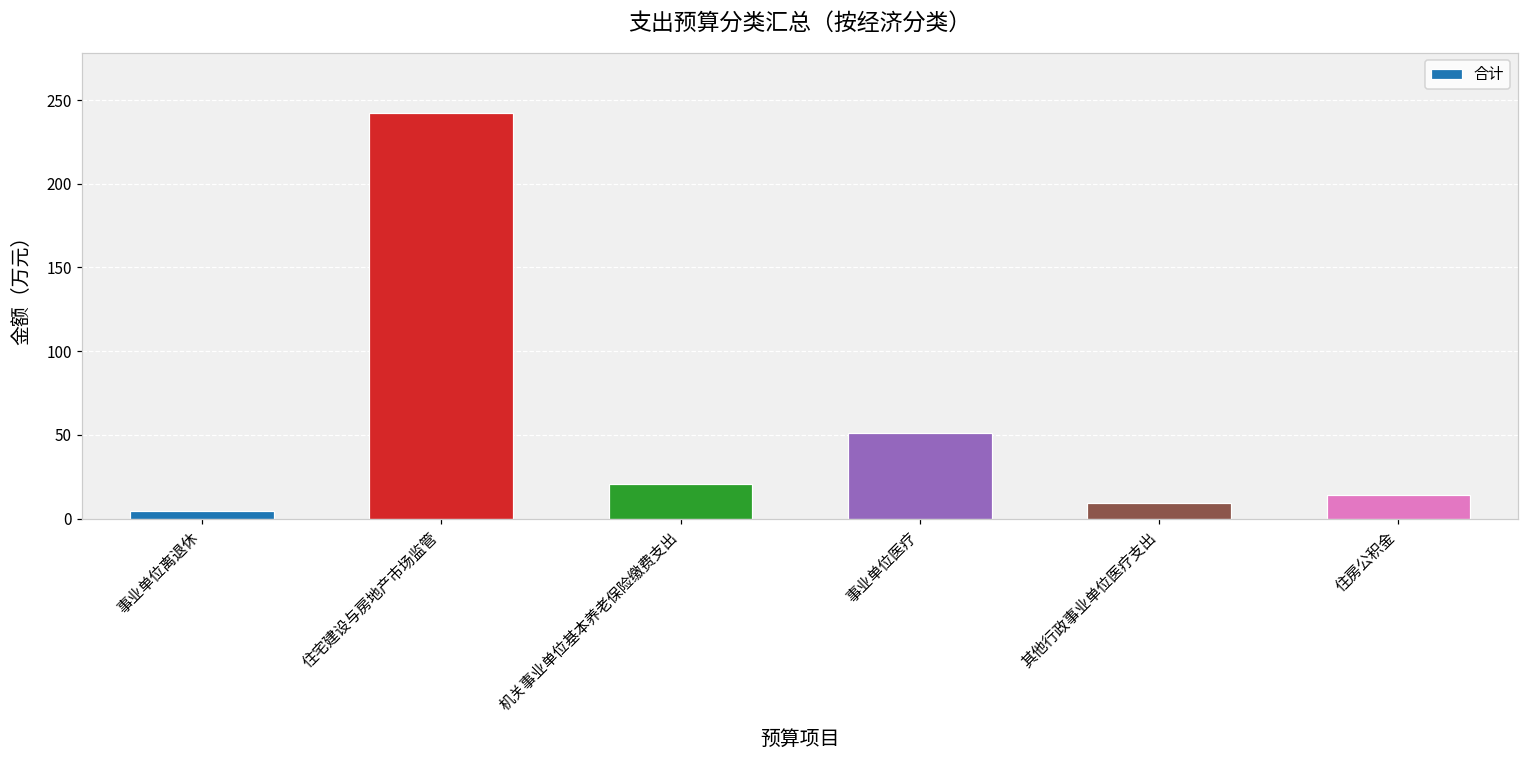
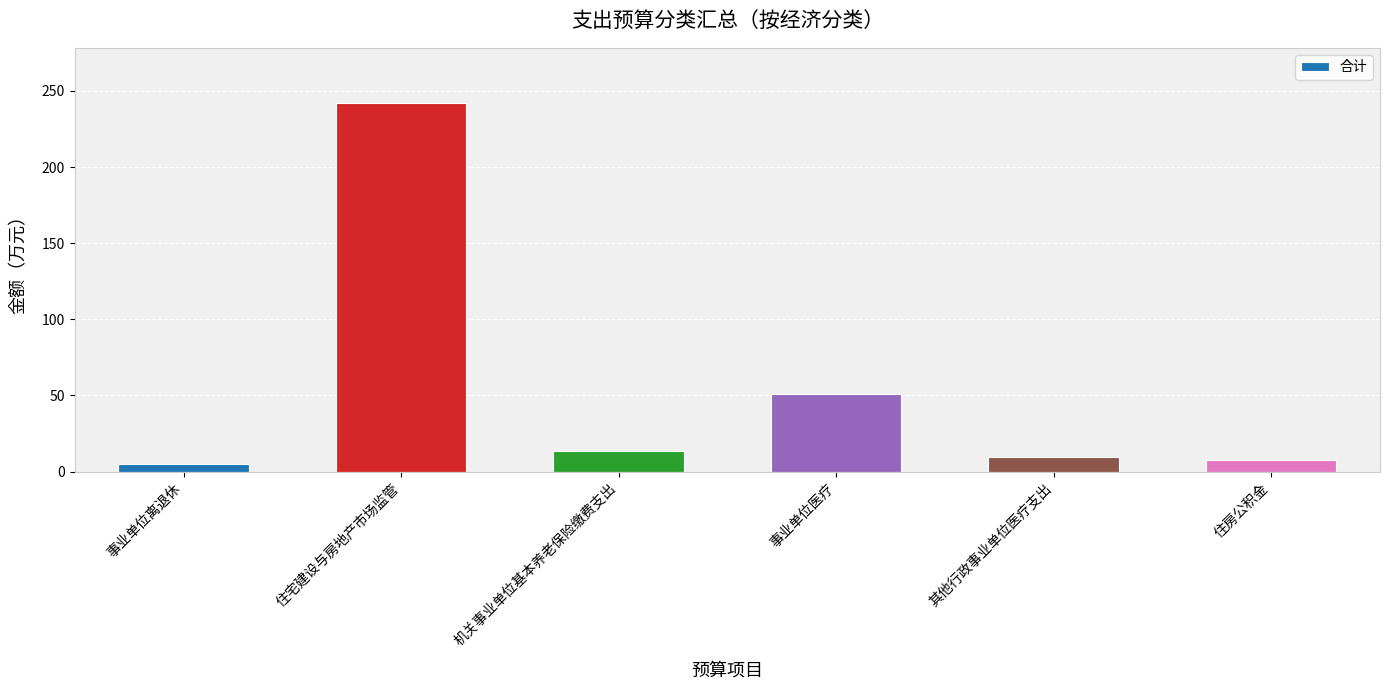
  {
    "事业单位离退休": 5,
    "住宅建设与房地产市场监管": 242,
-   "机关事业单位基本养老保险缴费支出": 20,
+   "机关事业单位基本养老保险缴费支出": 14,
    "事业单位医疗": 51,
    "其他行政事业单位医疗支出": 9,
-   "住房公积金": 14
+   "住房公积金": 7
  }
